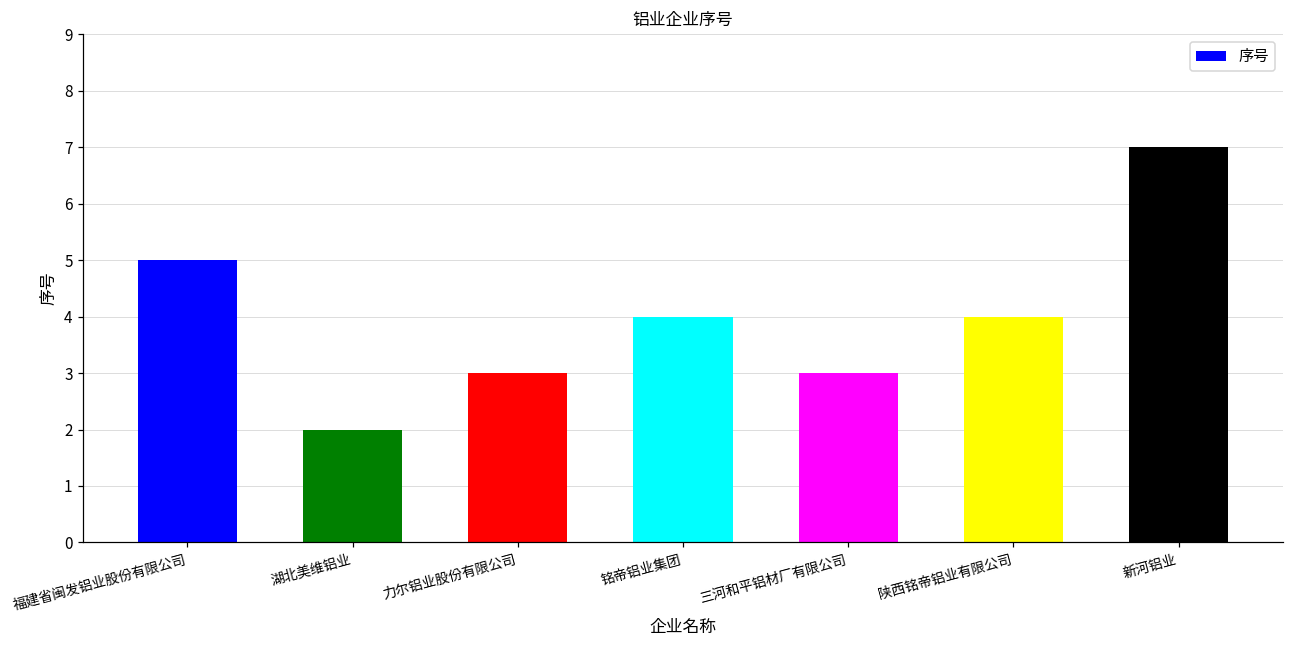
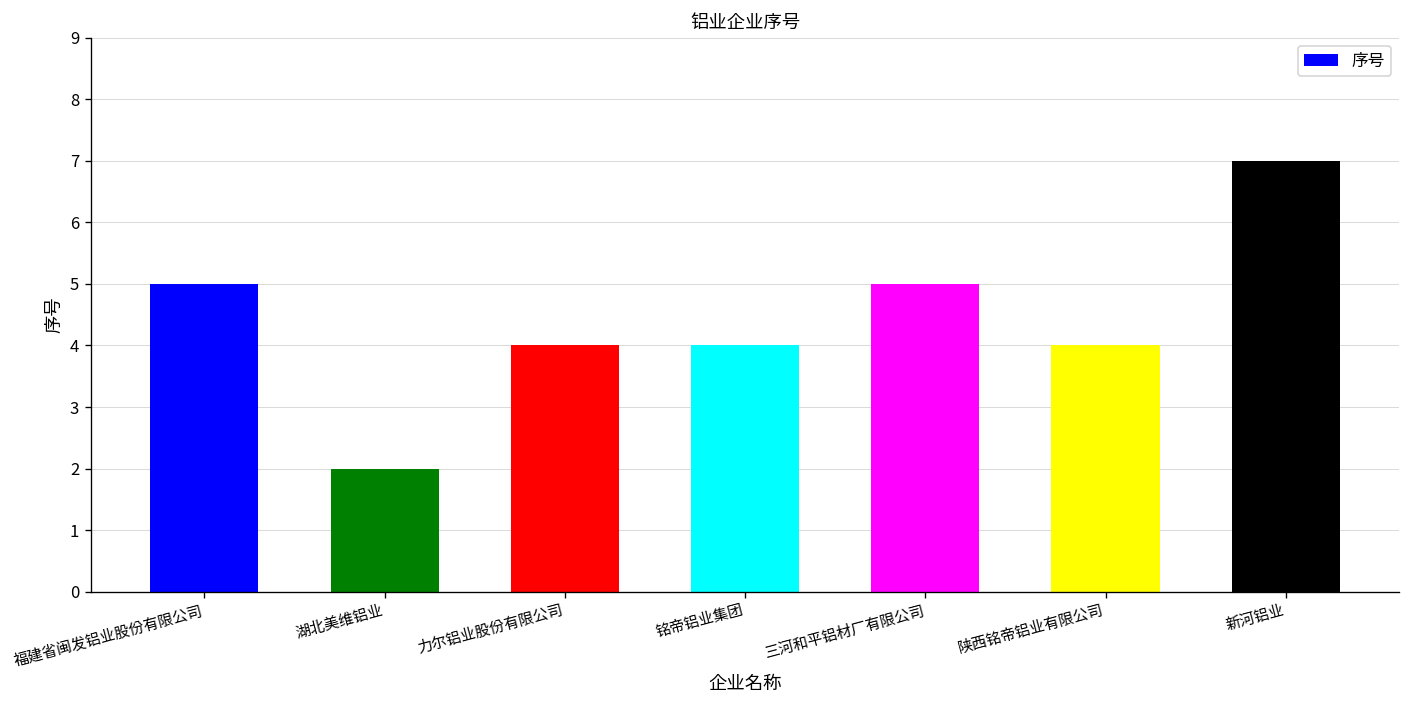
  {
    "福建省闽发铝业股份有限公司": 5,
    "湖北美维铝业": 2,
-   "力尔铝业股份有限公司": 3,
+   "力尔铝业股份有限公司": 4,
    "铭帝铝业集团": 4,
-   "三河和平铝材厂有限公司": 3,
+   "三河和平铝材厂有限公司": 5,
    "陕西铭帝铝业有限公司": 4,
    "新河铝业": 7
  }
